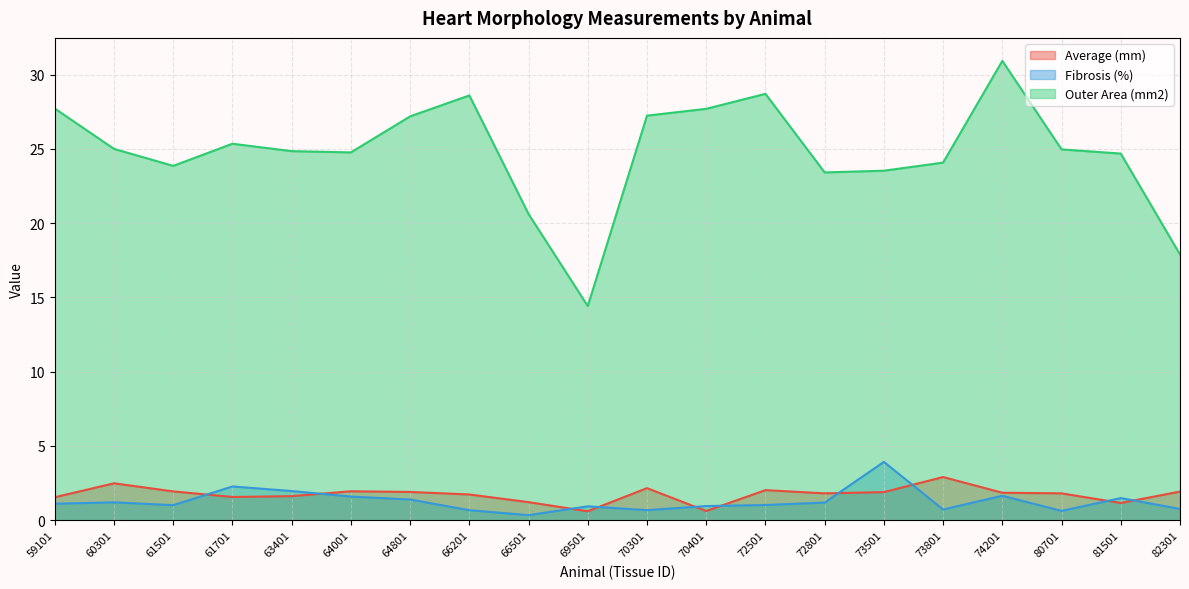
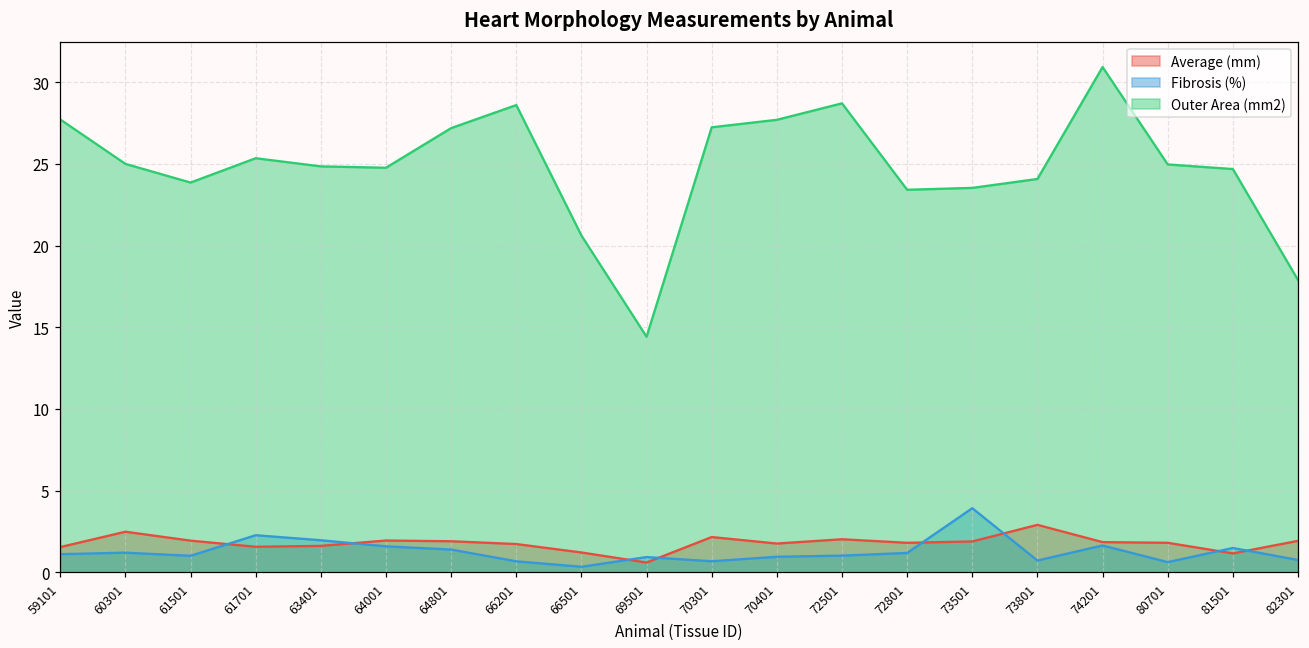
  {
    "Average (mm)": {
      "59101": 1.5,
      "60301": 2.5,
      "61501": 1.9,
      "61701": 1.6,
      "63401": 1.6,
      "64001": 1.9,
      "64801": 1.9,
      "66201": 1.7,
      "66501": 1.2,
      "69501": 0.6,
      "70301": 2.2,
-     "70401": 0.6,
+     "70401": 1.8,
      "72501": 2.0,
      "72801": 1.8,
      "73501": 1.9,
      "73801": 2.9,
      "74201": 1.8,
      "80701": 1.8,
      "81501": 1.2,
      "82301": 1.9
    },
    "Fibrosis (%)": {
      "59101": 1.1,
      "60301": 1.2,
      "61501": 1.0,
      "61701": 2.3,
      "63401": 2.0,
      "64001": 1.6,
      "64801": 1.4,
      "66201": 0.7,
      "66501": 0.3,
      "69501": 0.9,
      "70301": 0.7,
      "70401": 1.0,
      "72501": 1.0,
      "72801": 1.2,
      "73501": 3.9,
      "73801": 0.7,
      "74201": 1.6,
      "80701": 0.6,
      "81501": 1.5,
      "82301": 0.8
    },
    "Outer Area (mm2)": {
      "59101": 27.7,
      "60301": 25.0,
      "61501": 23.9,
      "61701": 25.3,
      "63401": 24.8,
      "64001": 24.8,
      "64801": 27.2,
      "66201": 28.6,
      "66501": 20.6,
      "69501": 14.4,
      "70301": 27.2,
      "70401": 27.7,
      "72501": 28.7,
      "72801": 23.4,
      "73501": 23.5,
      "73801": 24.1,
      "74201": 30.9,
      "80701": 25.0,
      "81501": 24.7,
      "82301": 17.9
    }
  }
